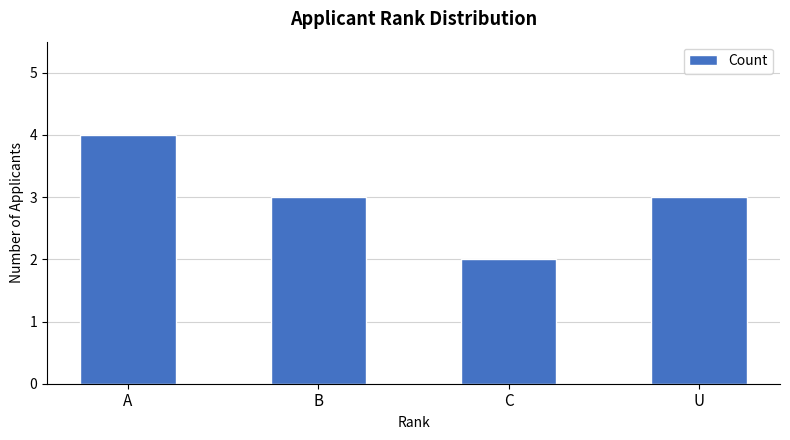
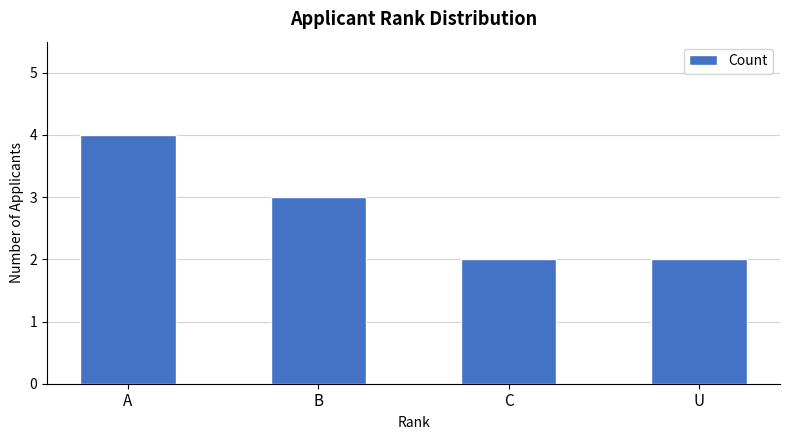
  {
    "A": 4,
    "B": 3,
    "C": 2,
-   "U": 3
+   "U": 2
  }
